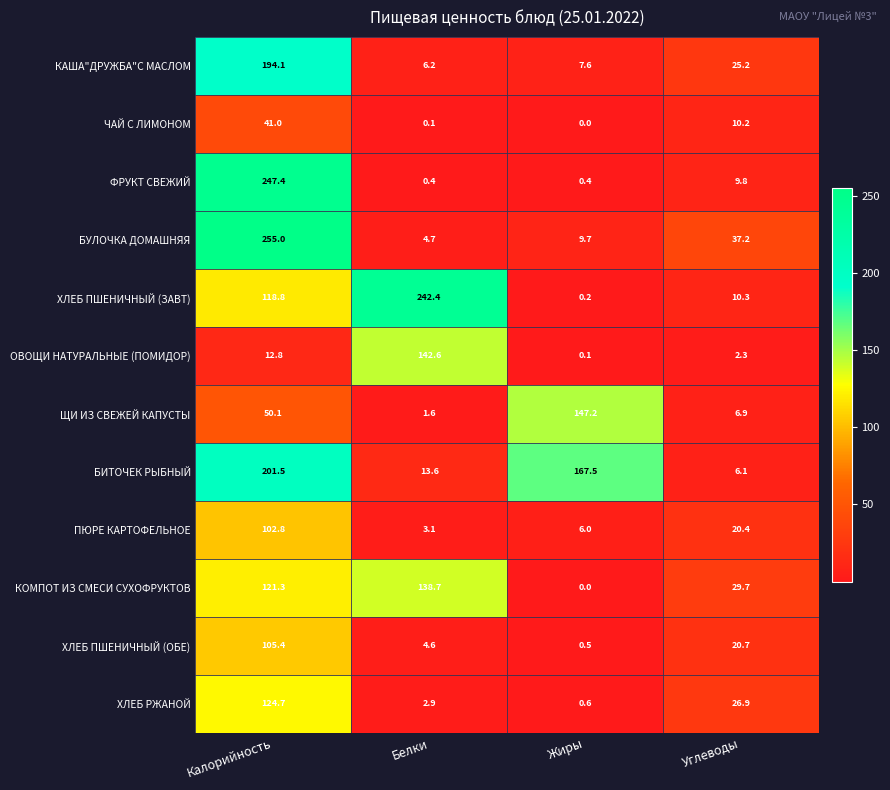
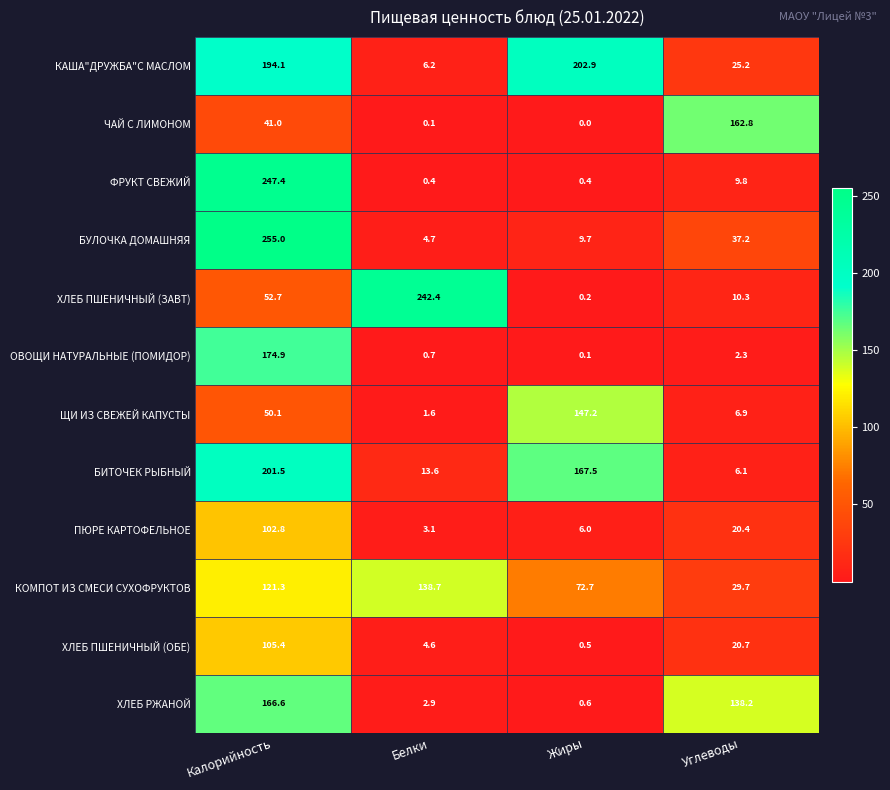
  {
    "КАША\"ДРУЖБА\"С МАСЛОМ": {
      "Калорийность": 194.1,
      "Белки": 6.2,
-     "Жиры": 7.6,
+     "Жиры": 202.9,
      "Углеводы": 25.2
    },
    "ЧАЙ С ЛИМОНОМ": {
      "Калорийность": 41.0,
      "Белки": 0.1,
      "Жиры": 0.0,
-     "Углеводы": 10.2
+     "Углеводы": 162.8
    },
    "ФРУКТ СВЕЖИЙ": {
      "Калорийность": 247.4,
      "Белки": 0.4,
      "Жиры": 0.4,
      "Углеводы": 9.8
    },
    "БУЛОЧКА ДОМАШНЯЯ": {
      "Калорийность": 255.0,
      "Белки": 4.7,
      "Жиры": 9.7,
      "Углеводы": 37.2
    },
    "ХЛЕБ ПШЕНИЧНЫЙ (ЗАВТ)": {
-     "Калорийность": 118.8,
+     "Калорийность": 52.7,
      "Белки": 242.4,
      "Жиры": 0.2,
      "Углеводы": 10.3
    },
    "ОВОЩИ НАТУРАЛЬНЫЕ (ПОМИДОР)": {
-     "Калорийность": 12.8,
-     "Белки": 142.6,
+     "Калорийность": 174.9,
+     "Белки": 0.7,
      "Жиры": 0.1,
      "Углеводы": 2.3
    },
    "ЩИ ИЗ СВЕЖЕЙ КАПУСТЫ": {
      "Калорийность": 50.1,
      "Белки": 1.6,
      "Жиры": 147.2,
      "Углеводы": 6.9
    },
    "БИТОЧЕК РЫБНЫЙ": {
      "Калорийность": 201.5,
      "Белки": 13.6,
      "Жиры": 167.5,
      "Углеводы": 6.1
    },
    "ПЮРЕ КАРТОФЕЛЬНОЕ": {
      "Калорийность": 102.8,
      "Белки": 3.1,
      "Жиры": 6.0,
      "Углеводы": 20.4
    },
    "КОМПОТ ИЗ СМЕСИ СУХОФРУКТОВ": {
      "Калорийность": 121.3,
      "Белки": 138.7,
-     "Жиры": 0.0,
+     "Жиры": 72.7,
      "Углеводы": 29.7
    },
    "ХЛЕБ ПШЕНИЧНЫЙ (ОБЕ)": {
      "Калорийность": 105.4,
      "Белки": 4.6,
      "Жиры": 0.5,
      "Углеводы": 20.7
    },
    "ХЛЕБ РЖАНОЙ": {
-     "Калорийность": 124.7,
+     "Калорийность": 166.6,
      "Белки": 2.9,
      "Жиры": 0.6,
-     "Углеводы": 26.9
+     "Углеводы": 138.2
    }
  }
